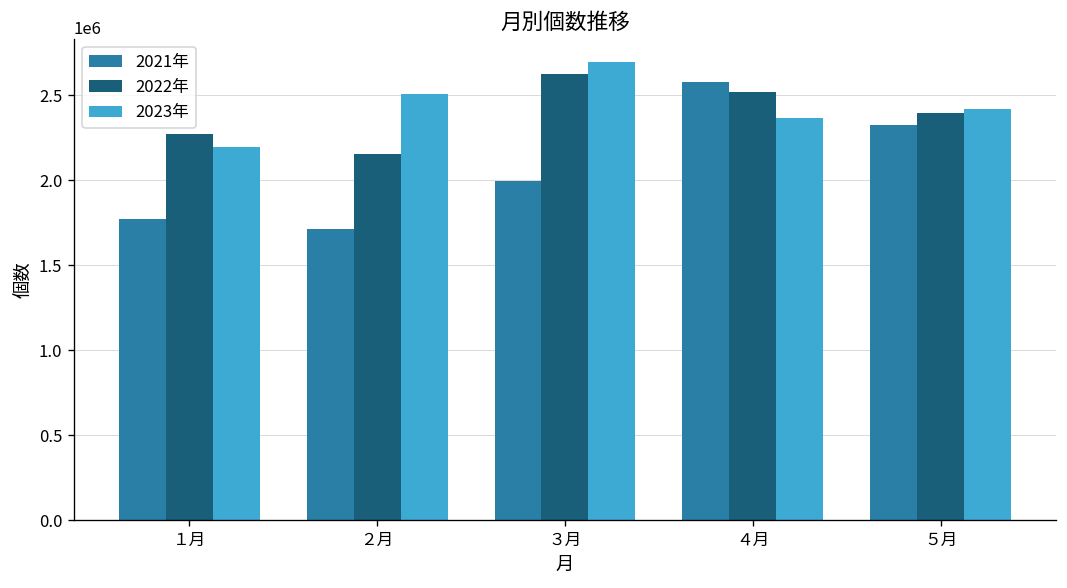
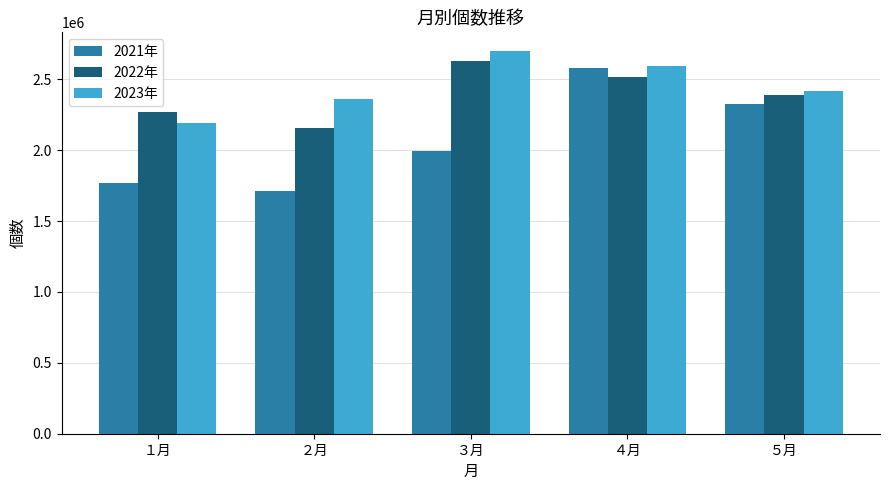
  {
    "2023年": {
      "１月": 2190000,
-     "２月": 2510000,
+     "２月": 2360000,
      "３月": 2700000,
-     "４月": 2360000,
+     "４月": 2600000,
      "５月": 2420000
    }
  }
